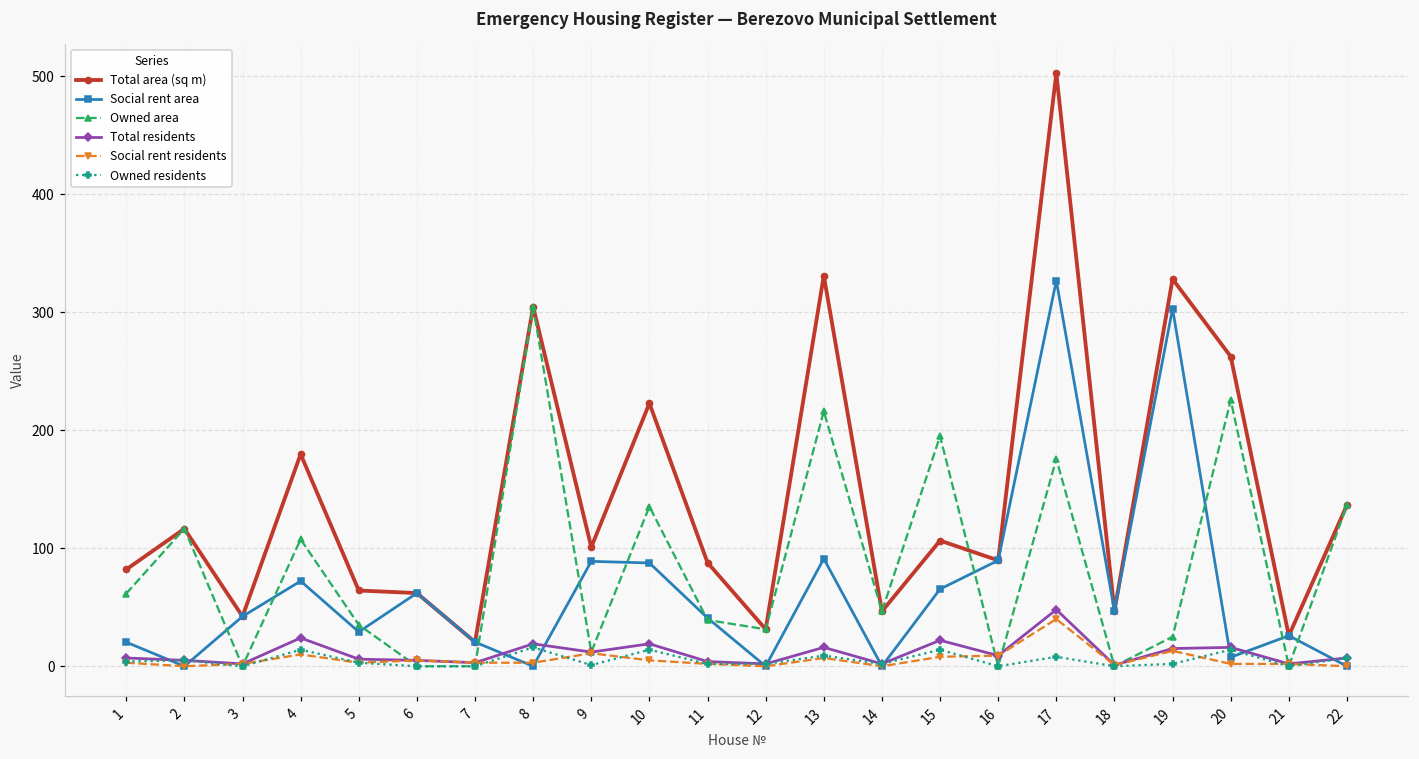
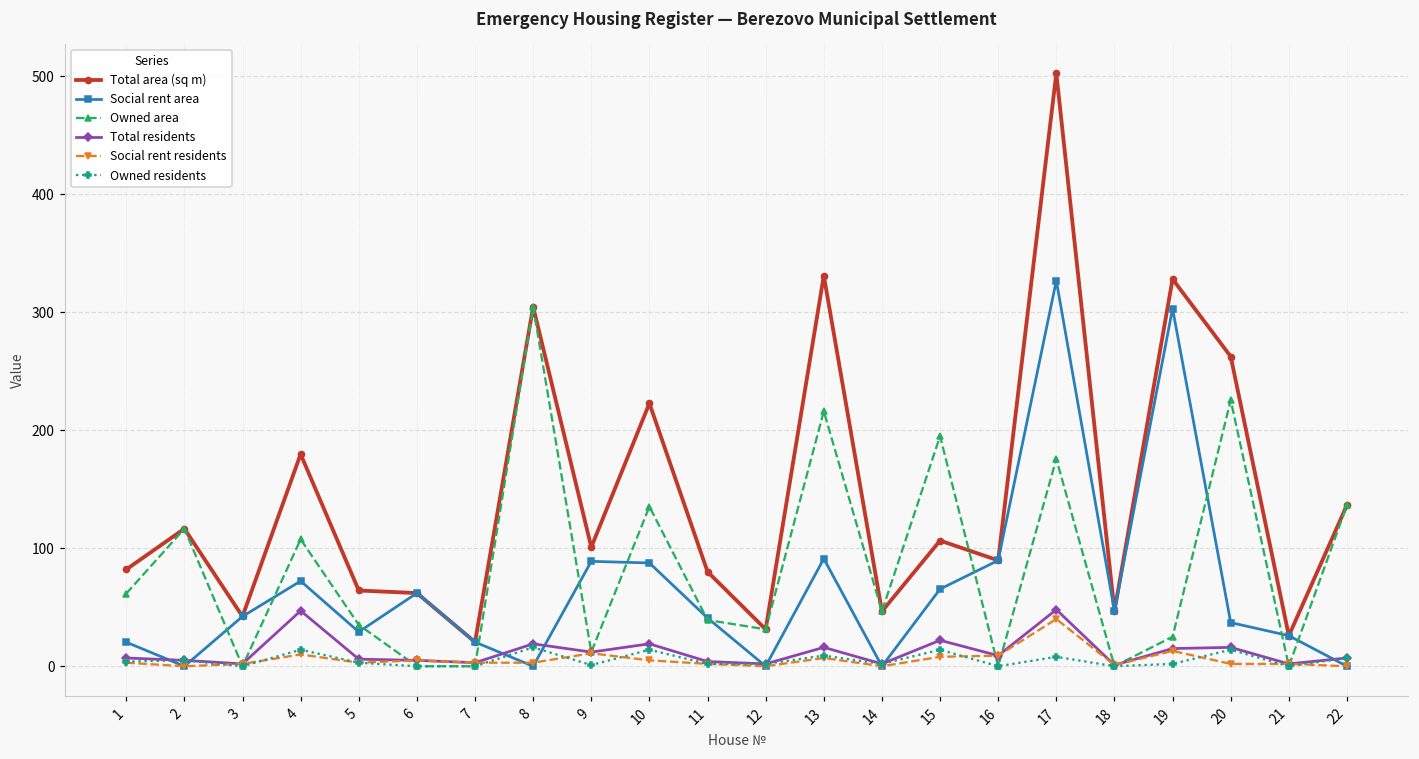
  {
    "Total area (sq m)": {
      "1": 82,
      "4": 180,
      "5": 64,
      "9": 101,
      "10": 223,
-     "11": 88,
+     "11": 80,
      "13": 331,
      "15": 107,
      "17": 503,
      "19": 328,
      "20": 263
    },
    "Social rent area": {
      "1": 20,
      "4": 72,
      "5": 29,
      "8": 0,
      "9": 89,
      "10": 88,
      "13": 91,
      "15": 65,
      "17": 327,
      "19": 303,
-     "20": 8
+     "20": 37
    },
    "Total residents": {
      "1": 7,
-     "4": 24,
+     "4": 47,
      "5": 6,
      "8": 19,
      "10": 19,
      "13": 16,
      "15": 22,
      "17": 48
    },
    "Social rent residents": {
      "4": 10,
      "8": 3,
      "10": 5,
      "15": 8,
      "17": 40,
      "20": 2
    }
  }
